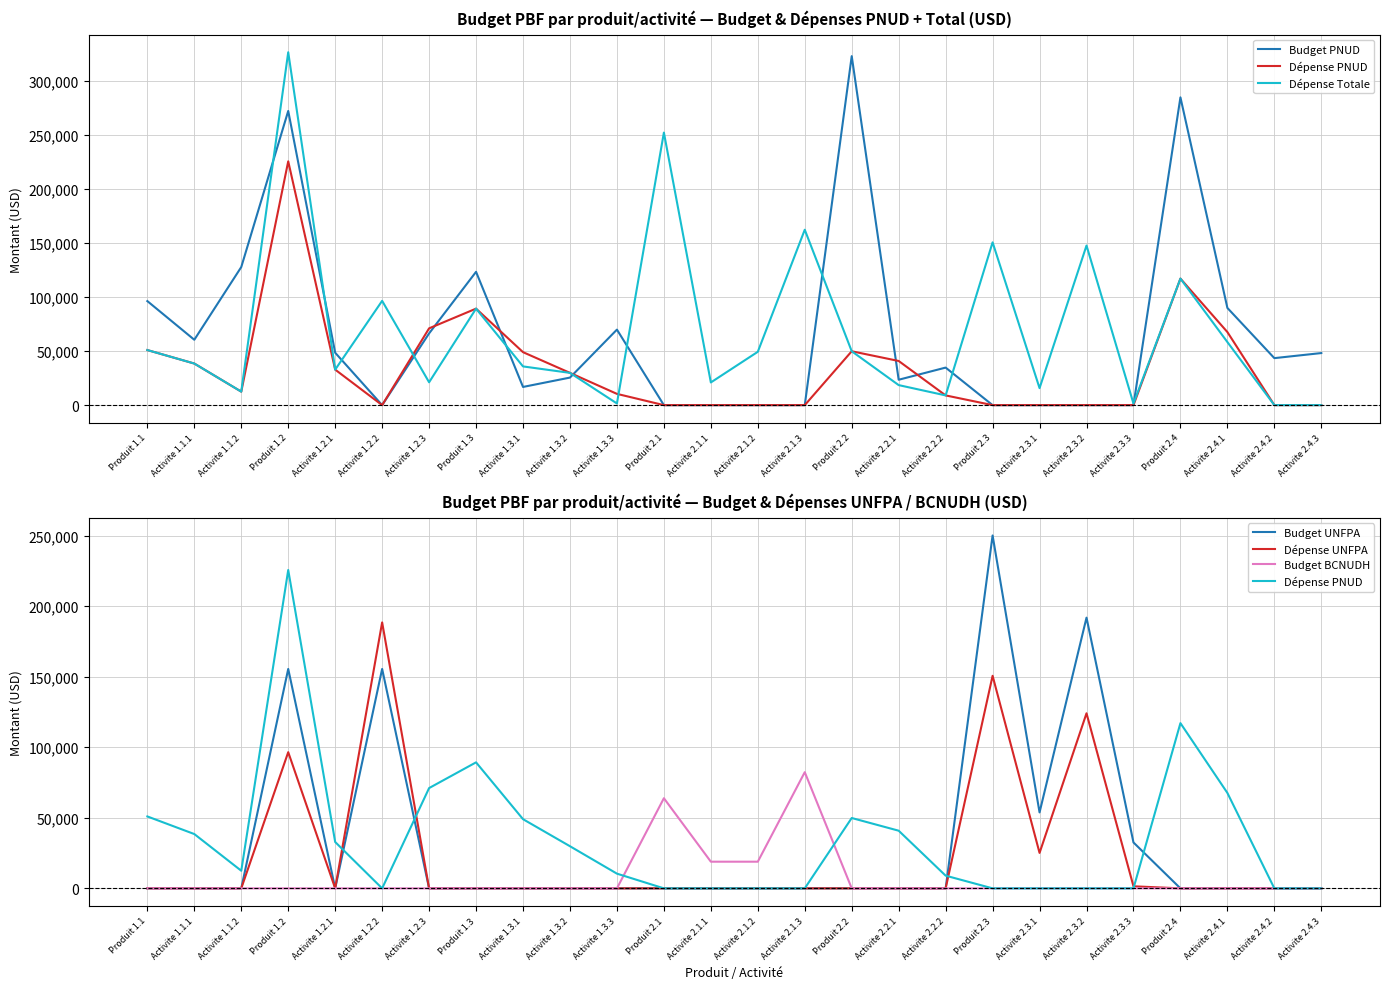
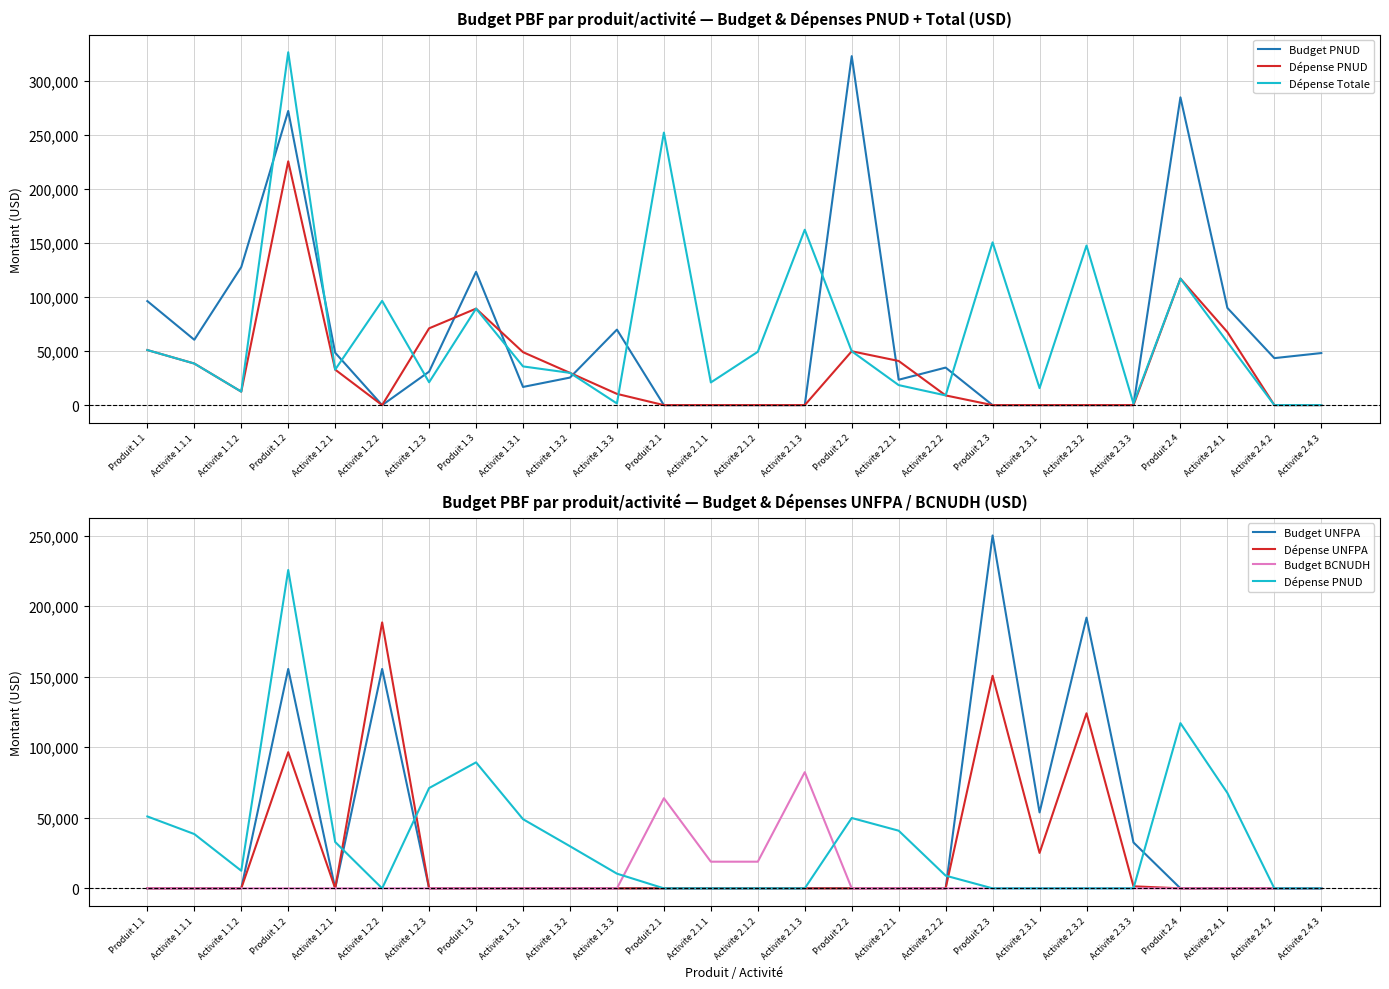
  {
    "Budget PBF par produit/activité — Budget & Dépenses PNUD + Total (USD)": {
      "Budget PNUD": {
        "Produit 1.1": "96,000",
        "Activite 1.1.1": "61,000",
        "Activite 1.1.2": "128,000",
        "Produit 1.2": "272,000",
        "Activite 1.2.1": "49,000",
-       "Activite 1.2.3": "66,000",
+       "Activite 1.2.3": "31,000",
        "Produit 1.3": "123,000",
        "Activite 1.3.1": "17,000",
        "Activite 1.3.2": "26,000",
        "Activite 1.3.3": "70,000",
        "Produit 2.2": "323,000",
        "Activite 2.2.1": "24,000",
        "Activite 2.2.2": "35,000",
        "Produit 2.4": "285,000",
        "Activite 2.4.1": "90,000",
        "Activite 2.4.2": "44,000",
        "Activite 2.4.3": "48,000"
      },
      "Dépense Totale": {
        "Produit 1.2": "327,000",
        "Activite 1.2.2": "97,000",
        "Activite 1.2.3": "21,000",
        "Activite 1.3.1": "36,000",
        "Activite 1.3.3": "2,000",
        "Produit 2.1": "252,000",
        "Activite 2.1.1": "21,000",
        "Activite 2.1.2": "49,000",
        "Activite 2.1.3": "162,000",
        "Activite 2.2.1": "19,000",
        "Produit 2.3": "151,000",
        "Activite 2.3.1": "16,000",
        "Activite 2.3.2": "148,000",
        "Activite 2.4.1": "58,000"
      }
    },
    "Budget PBF par produit/activité — Budget & Dépenses UNFPA / BCNUDH (USD)": {
      "Budget UNFPA": {
        "Produit 1.2": "156,000",
        "Activite 1.2.2": "156,000",
        "Produit 2.3": "250,000",
        "Activite 2.3.1": "54,000",
        "Activite 2.3.2": "192,000",
        "Activite 2.3.3": "33,000"
      },
      "Dépense UNFPA": {
        "Produit 1.2": "97,000",
        "Activite 1.2.2": "189,000",
        "Produit 2.3": "151,000",
        "Activite 2.3.1": "25,000",
        "Activite 2.3.2": "124,000"
      },
      "Budget BCNUDH": {
        "Produit 1.2": "0",
        "Produit 2.1": "64,000",
        "Activite 2.1.1": "19,000",
        "Activite 2.1.2": "19,000",
        "Activite 2.1.3": "82,000"
      },
      "Dépense PNUD": {
        "Produit 1.1": "51,000",
        "Activite 1.1.1": "38,000",
        "Activite 1.1.2": "12,000",
        "Produit 1.2": "226,000",
        "Activite 1.2.1": "33,000",
        "Activite 1.2.3": "71,000",
        "Produit 1.3": "89,000",
        "Activite 1.3.1": "49,000",
        "Activite 1.3.2": "30,000",
        "Activite 1.3.3": "10,000",
        "Produit 2.2": "50,000",
        "Activite 2.2.1": "41,000",
        "Activite 2.2.2": "9,000",
        "Produit 2.4": "117,000",
        "Activite 2.4.1": "68,000"
      }
    }
  }
